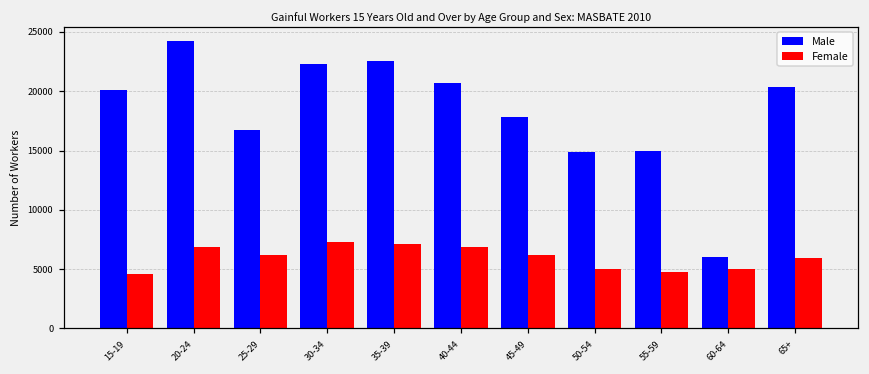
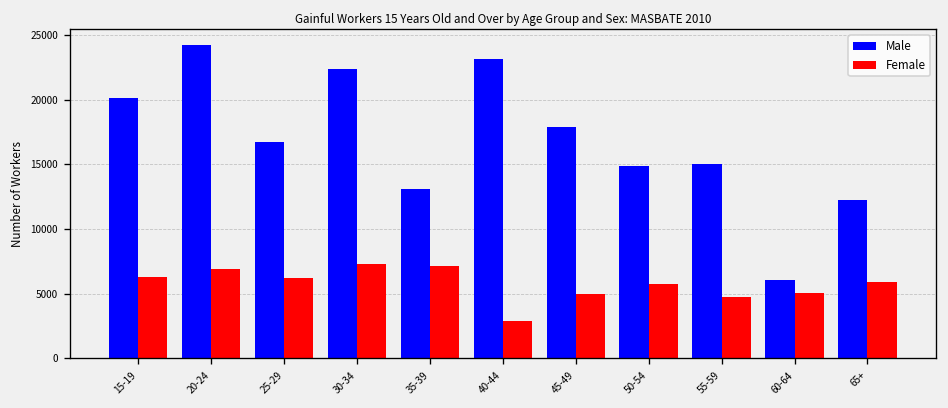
  {
    "Male": {
      "15-19": 20100,
      "20-24": 24200,
      "25-29": 16700,
      "30-34": 22300,
-     "35-39": 22600,
-     "40-44": 20700,
+     "35-39": 13100,
+     "40-44": 23100,
      "45-49": 17900,
      "50-54": 14900,
      "55-59": 15000,
      "60-64": 6100,
-     "65+": 20400
+     "65+": 12200
    },
    "Female": {
-     "15-19": 4600,
+     "15-19": 6300,
      "20-24": 6900,
      "25-29": 6200,
      "30-34": 7300,
      "35-39": 7200,
-     "40-44": 6800,
-     "45-49": 6200,
-     "50-54": 5000,
+     "40-44": 2900,
+     "45-49": 5000,
+     "50-54": 5800,
      "55-59": 4700,
      "60-64": 5000,
      "65+": 5900
    }
  }
